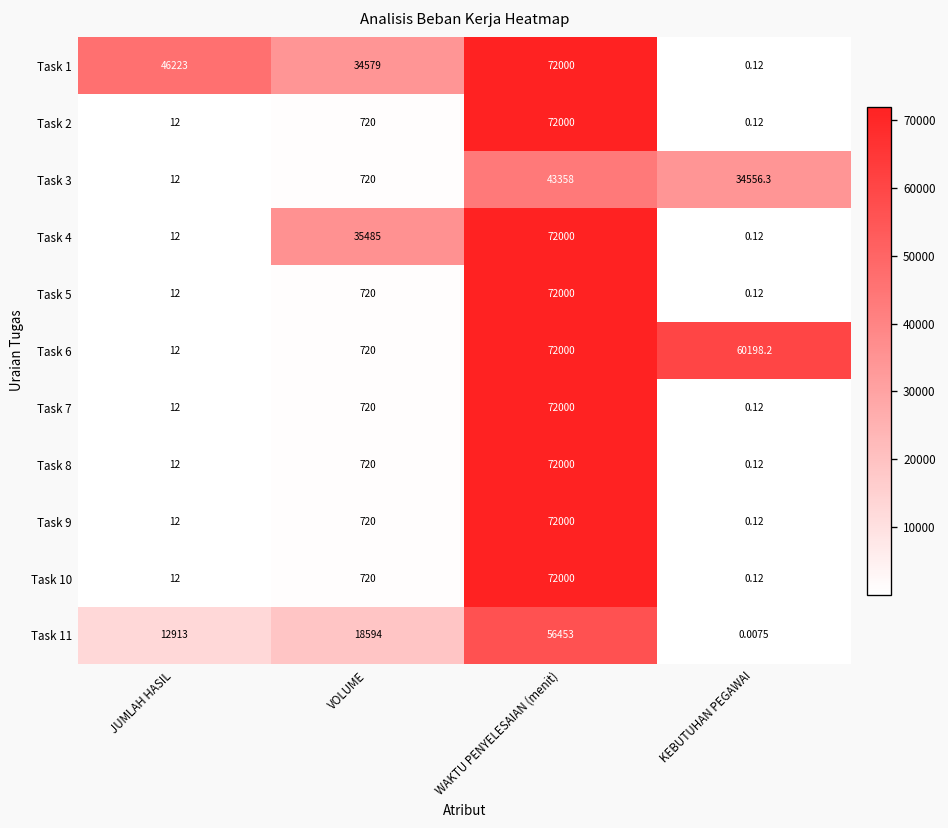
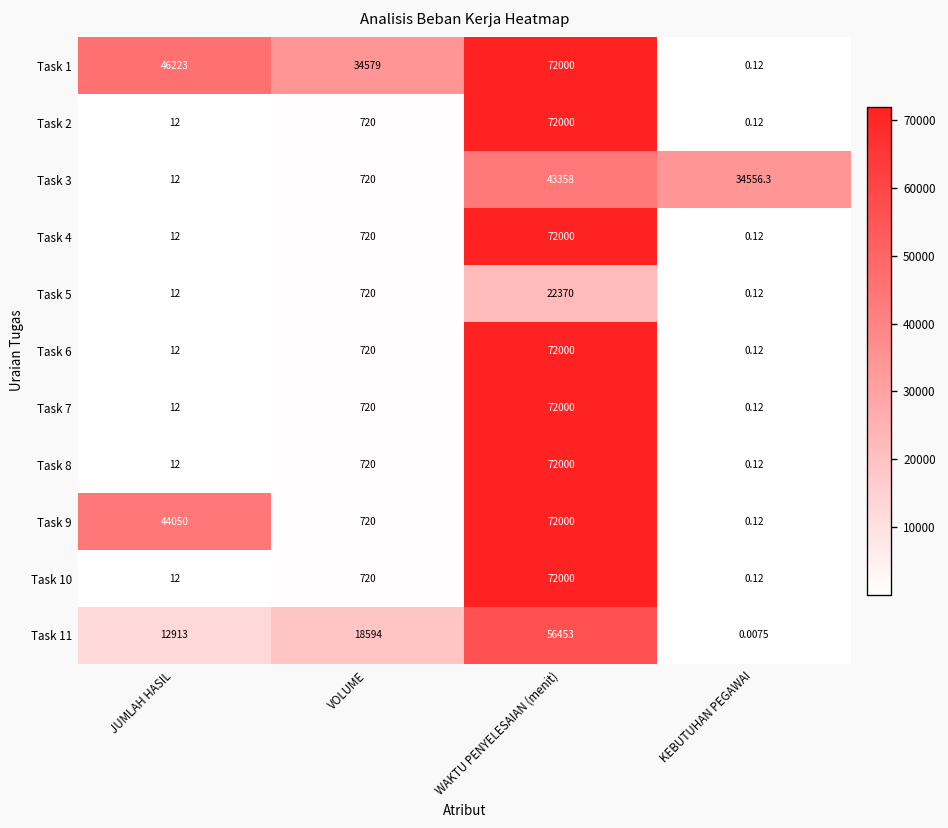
  {
    "Task 1": {
      "JUMLAH HASIL": 46223,
      "VOLUME": 34579,
      "WAKTU PENYELESAIAN (menit)": 72000,
      "KEBUTUHAN PEGAWAI": 0.12
    },
    "Task 2": {
      "JUMLAH HASIL": 12,
      "VOLUME": 720,
      "WAKTU PENYELESAIAN (menit)": 72000,
      "KEBUTUHAN PEGAWAI": 0.12
    },
    "Task 3": {
      "JUMLAH HASIL": 12,
      "VOLUME": 720,
      "WAKTU PENYELESAIAN (menit)": 43358,
      "KEBUTUHAN PEGAWAI": 34556.3
    },
    "Task 4": {
      "JUMLAH HASIL": 12,
-     "VOLUME": 35485,
+     "VOLUME": 720,
      "WAKTU PENYELESAIAN (menit)": 72000,
      "KEBUTUHAN PEGAWAI": 0.12
    },
    "Task 5": {
      "JUMLAH HASIL": 12,
      "VOLUME": 720,
-     "WAKTU PENYELESAIAN (menit)": 72000,
+     "WAKTU PENYELESAIAN (menit)": 22370,
      "KEBUTUHAN PEGAWAI": 0.12
    },
    "Task 6": {
      "JUMLAH HASIL": 12,
      "VOLUME": 720,
      "WAKTU PENYELESAIAN (menit)": 72000,
-     "KEBUTUHAN PEGAWAI": 60198.2
+     "KEBUTUHAN PEGAWAI": 0.12
    },
    "Task 7": {
      "JUMLAH HASIL": 12,
      "VOLUME": 720,
      "WAKTU PENYELESAIAN (menit)": 72000,
      "KEBUTUHAN PEGAWAI": 0.12
    },
    "Task 8": {
      "JUMLAH HASIL": 12,
      "VOLUME": 720,
      "WAKTU PENYELESAIAN (menit)": 72000,
      "KEBUTUHAN PEGAWAI": 0.12
    },
    "Task 9": {
-     "JUMLAH HASIL": 12,
+     "JUMLAH HASIL": 44050,
      "VOLUME": 720,
      "WAKTU PENYELESAIAN (menit)": 72000,
      "KEBUTUHAN PEGAWAI": 0.12
    },
    "Task 10": {
      "JUMLAH HASIL": 12,
      "VOLUME": 720,
      "WAKTU PENYELESAIAN (menit)": 72000,
      "KEBUTUHAN PEGAWAI": 0.12
    },
    "Task 11": {
      "JUMLAH HASIL": 12913,
      "VOLUME": 18594,
      "WAKTU PENYELESAIAN (menit)": 56453,
      "KEBUTUHAN PEGAWAI": 0.0075
    }
  }
